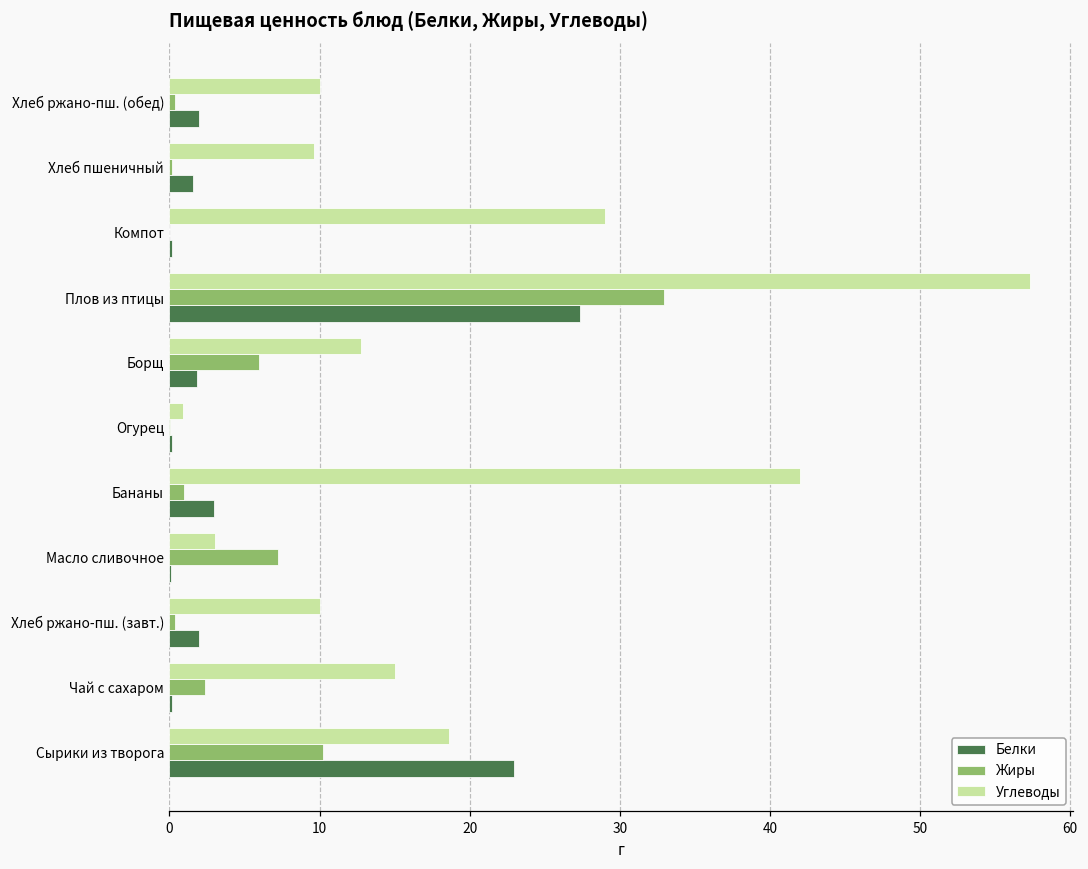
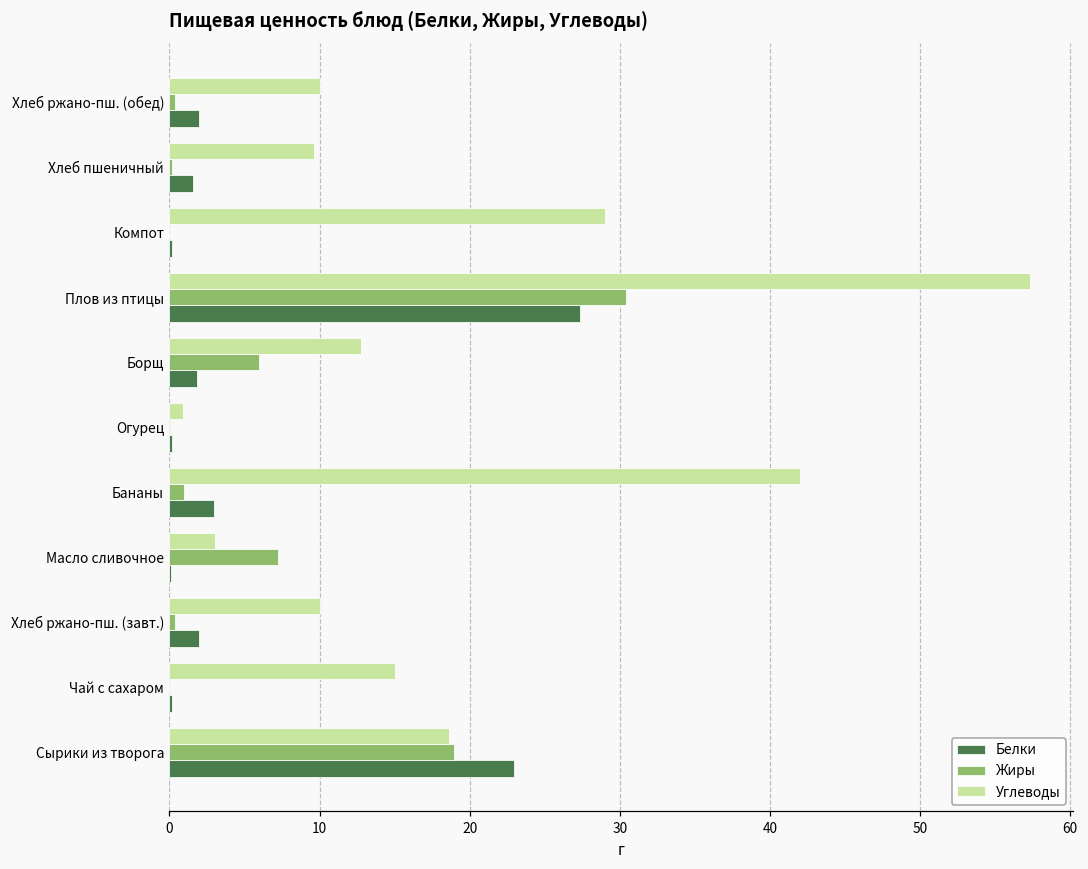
  {
    "Белки": {
      "Хлеб ржано-пш. (обед)": 2.0,
      "Хлеб пшеничный": 1.6,
      "Плов из птицы": 27.4,
      "Борщ": 1.8,
      "Огурец": 0.2,
      "Бананы": 3.0,
      "Хлеб ржано-пш. (завт.)": 2.0,
      "Чай с сахаром": 0.2,
      "Сырики из творога": 23.0
    },
    "Жиры": {
      "Хлеб ржано-пш. (обед)": 0.4,
      "Хлеб пшеничный": 0.2,
      "Компот": 0.0,
-     "Плов из птицы": 32.9,
+     "Плов из птицы": 30.4,
      "Борщ": 6.0,
      "Бананы": 1.0,
      "Масло сливочное": 7.3,
      "Хлеб ржано-пш. (завт.)": 0.4,
-     "Чай с сахаром": 2.4,
-     "Сырики из творога": 10.2
+     "Чай с сахаром": 0.0,
+     "Сырики из творога": 19.0
    },
    "Углеводы": {
      "Хлеб ржано-пш. (обед)": 10.0,
      "Хлеб пшеничный": 9.7,
      "Компот": 29.0,
      "Плов из птицы": 57.3,
      "Борщ": 12.7,
      "Огурец": 0.9,
      "Бананы": 42.0,
      "Масло сливочное": 3.1,
      "Хлеб ржано-пш. (завт.)": 10.0,
      "Чай с сахаром": 15.0,
      "Сырики из творога": 18.6
    }
  }
